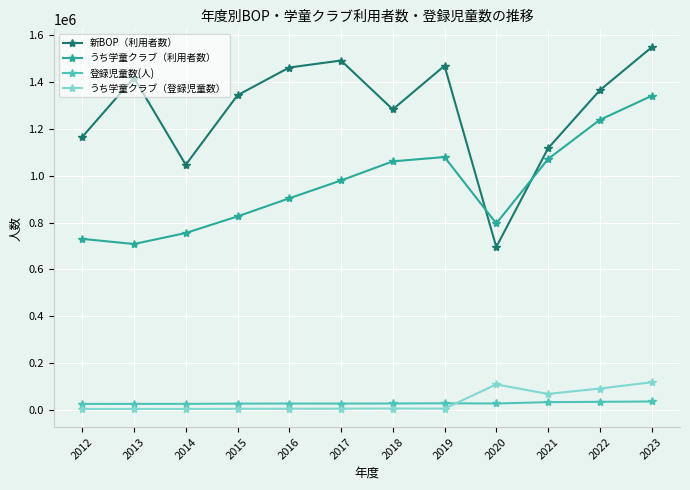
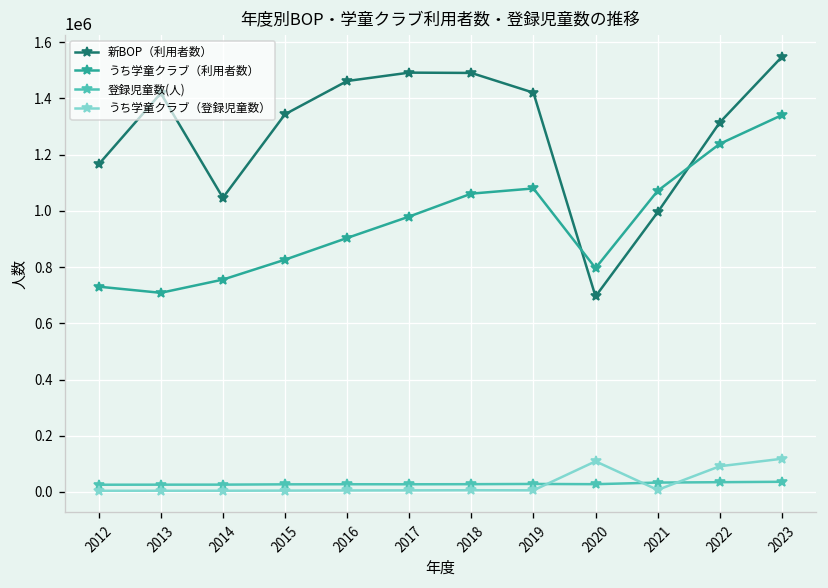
  {
    "新BOP（利用者数）": {
      "2012": 1170000,
      "2014": 1050000,
      "2015": 1340000,
      "2016": 1460000,
      "2017": 1490000,
-     "2018": 1280000,
-     "2019": 1470000,
+     "2018": 1490000,
+     "2019": 1420000,
      "2020": 700000,
-     "2021": 1120000,
-     "2022": 1360000,
+     "2021": 990000,
+     "2022": 1310000,
      "2023": 1550000
    },
    "うち学童クラブ（登録児童数）": {
      "2012": 0,
      "2013": 0,
      "2014": 0,
      "2015": 0,
      "2016": 10000,
      "2017": 10000,
      "2018": 10000,
      "2019": 10000,
      "2020": 110000,
-     "2021": 70000,
+     "2021": 10000,
      "2022": 90000,
      "2023": 120000
    }
  }
